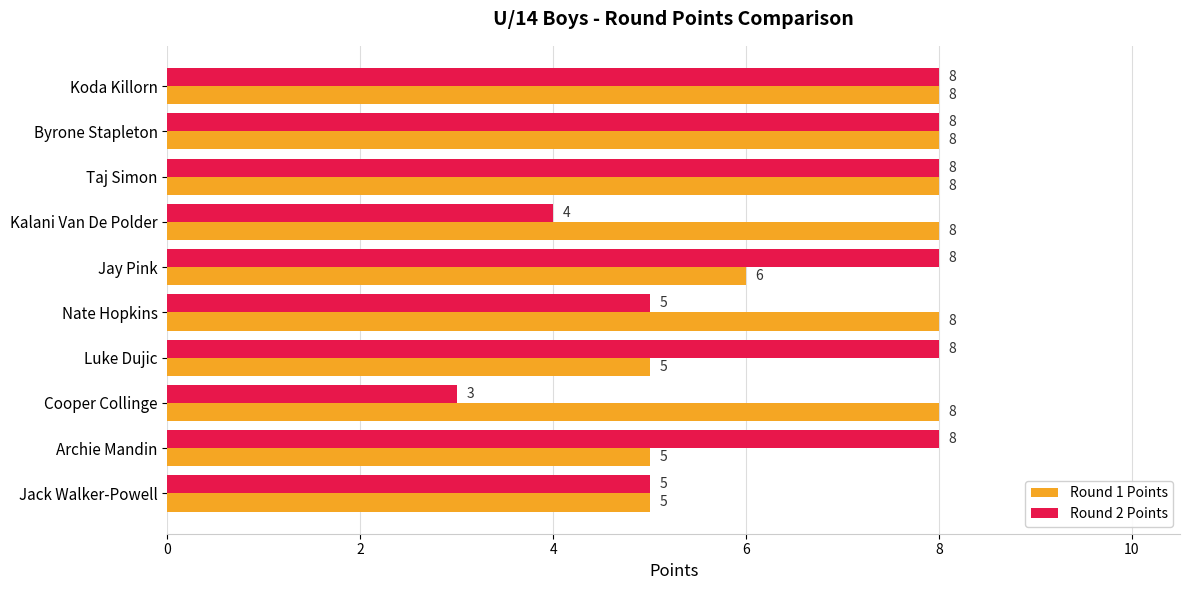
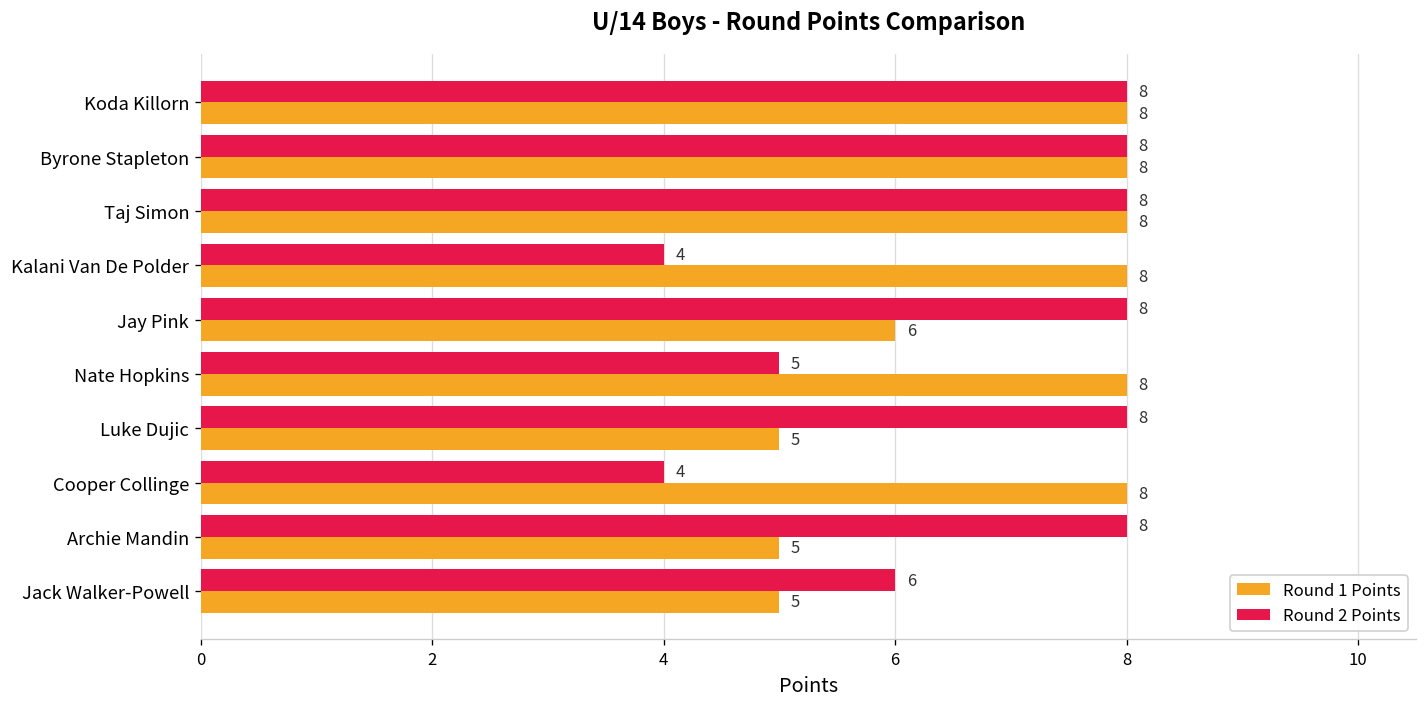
  {
    "Round 1 Points": {
      "Koda Killorn": 8,
      "Byrone Stapleton": 8,
      "Taj Simon": 8,
      "Kalani Van De Polder": 8,
      "Jay Pink": 6,
      "Nate Hopkins": 8,
      "Luke Dujic": 5,
      "Cooper Collinge": 8,
      "Archie Mandin": 5,
      "Jack Walker-Powell": 5
    },
    "Round 2 Points": {
      "Koda Killorn": 8,
      "Byrone Stapleton": 8,
      "Taj Simon": 8,
      "Kalani Van De Polder": 4,
      "Jay Pink": 8,
      "Nate Hopkins": 5,
      "Luke Dujic": 8,
-     "Cooper Collinge": 3,
+     "Cooper Collinge": 4,
      "Archie Mandin": 8,
-     "Jack Walker-Powell": 5
+     "Jack Walker-Powell": 6
    }
  }
